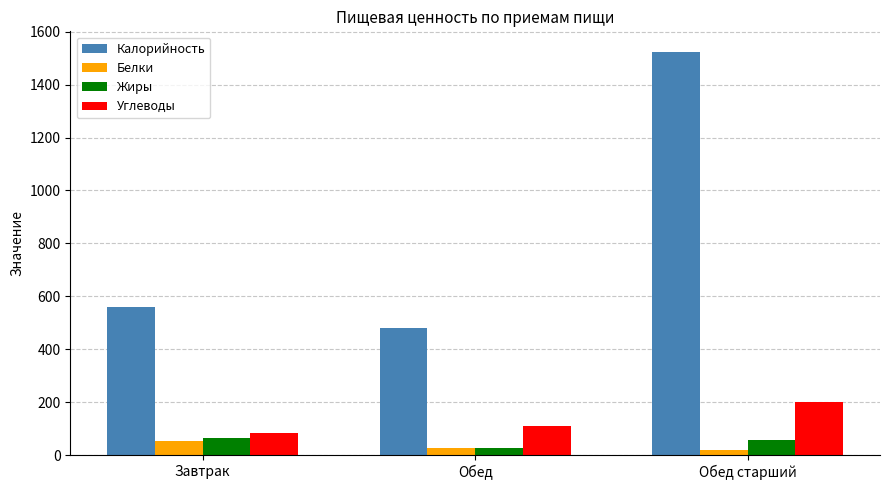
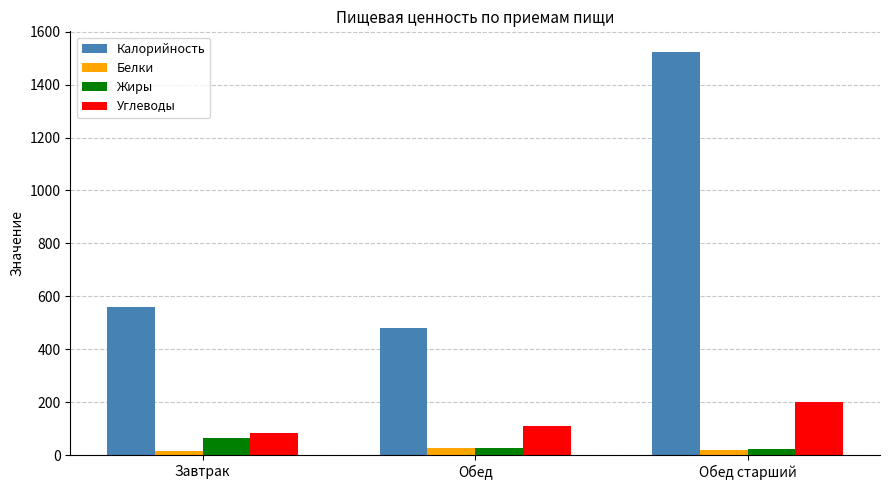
  {
    "Калорийность": {
      "Завтрак": 560,
      "Обед": 480,
      "Обед старший": 1530
    },
    "Белки": {
-     "Завтрак": 50,
+     "Завтрак": 20,
      "Обед": 30,
      "Обед старший": 20
    },
    "Жиры": {
      "Завтрак": 60,
      "Обед": 30,
-     "Обед старший": 60
+     "Обед старший": 20
    },
    "Углеводы": {
      "Завтрак": 80,
      "Обед": 110,
      "Обед старший": 200
    }
  }
